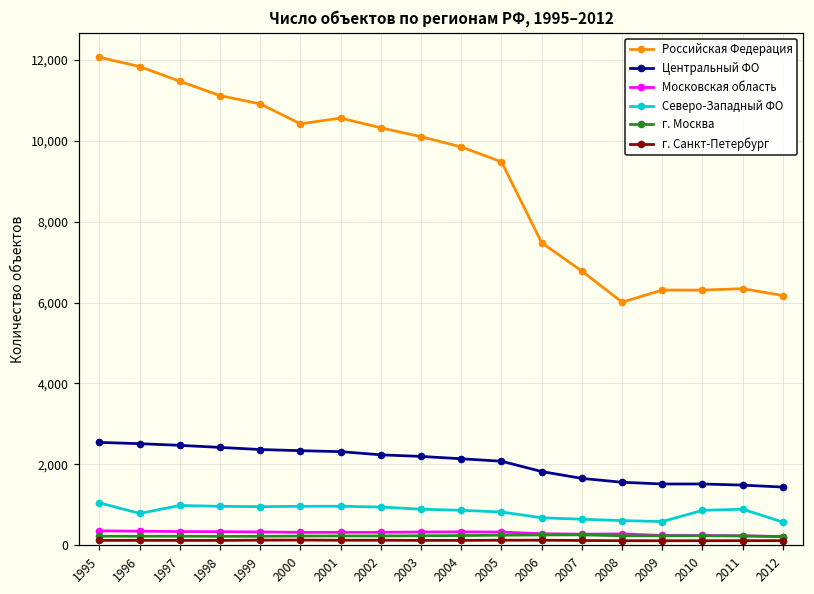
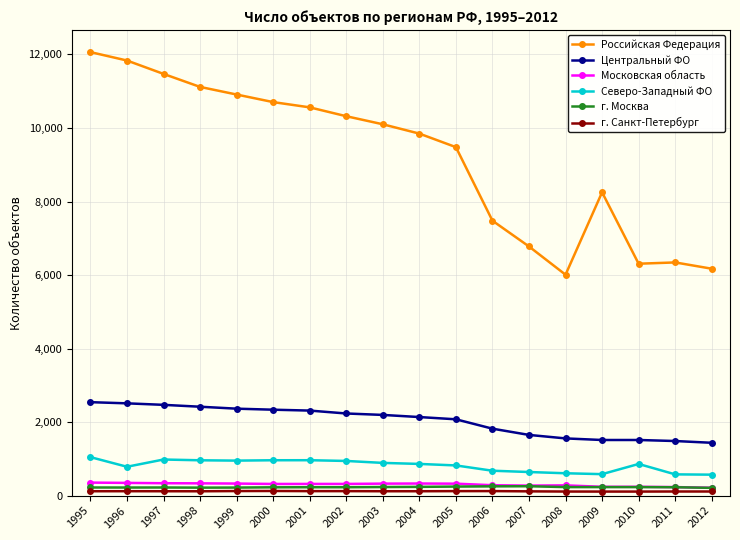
  {
    "Российская Федерация": {
      "1995": "12,100",
      "1996": "11,800",
      "1997": "11,500",
      "1998": "11,100",
      "1999": "10,900",
-     "2000": "10,400",
+     "2000": "10,700",
      "2001": "10,600",
      "2002": "10,300",
      "2003": "10,100",
      "2004": "9,800",
      "2005": "9,500",
      "2006": "7,500",
      "2007": "6,800",
      "2008": "6,000",
-     "2009": "6,300",
+     "2009": "8,300",
      "2010": "6,300",
      "2011": "6,300",
      "2012": "6,200"
    },
    "Центральный ФО": {
      "1995": "2,500",
      "1996": "2,500",
      "1997": "2,500",
      "1998": "2,400",
      "1999": "2,400",
      "2000": "2,300",
      "2001": "2,300",
      "2002": "2,200",
      "2003": "2,200",
      "2004": "2,100",
      "2005": "2,100",
      "2006": "1,800",
      "2007": "1,700",
      "2008": "1,600",
      "2009": "1,500",
      "2010": "1,500",
      "2011": "1,500",
      "2012": "1,400"
    },
    "Московская область": {
      "1995": "400",
      "1996": "300",
      "1997": "300",
      "1998": "300",
      "1999": "300",
      "2000": "300",
      "2001": "300",
      "2002": "300",
      "2003": "300",
      "2004": "300",
      "2005": "300"
    },
    "Северо-Западный ФО": {
      "1995": "1,000",
      "1996": "800",
      "1997": "1,000",
      "1998": "1,000",
      "1999": "1,000",
      "2000": "1,000",
      "2001": "1,000",
      "2002": "900",
      "2003": "900",
      "2004": "900",
      "2005": "800",
      "2006": "700",
      "2007": "600",
      "2008": "600",
      "2009": "600",
      "2010": "900",
-     "2011": "900",
+     "2011": "600",
      "2012": "600"
    },
    "г. Москва": {
      "1995": "200",
      "1996": "200",
      "1997": "200",
      "1998": "200",
      "1999": "200",
      "2000": "200",
      "2001": "200",
      "2002": "200",
      "2003": "200",
      "2004": "200",
      "2005": "200"
    },
    "г. Санкт-Петербург": {
      "1995": "100",
      "1996": "100",
      "1997": "100",
      "1998": "100",
      "1999": "100",
      "2000": "100",
      "2001": "100",
      "2002": "100",
      "2003": "100",
      "2004": "100",
      "2005": "100",
      "2006": "100",
      "2007": "100",
      "2008": "100",
      "2009": "100",
      "2010": "100",
      "2011": "100",
      "2012": "100"
    }
  }
